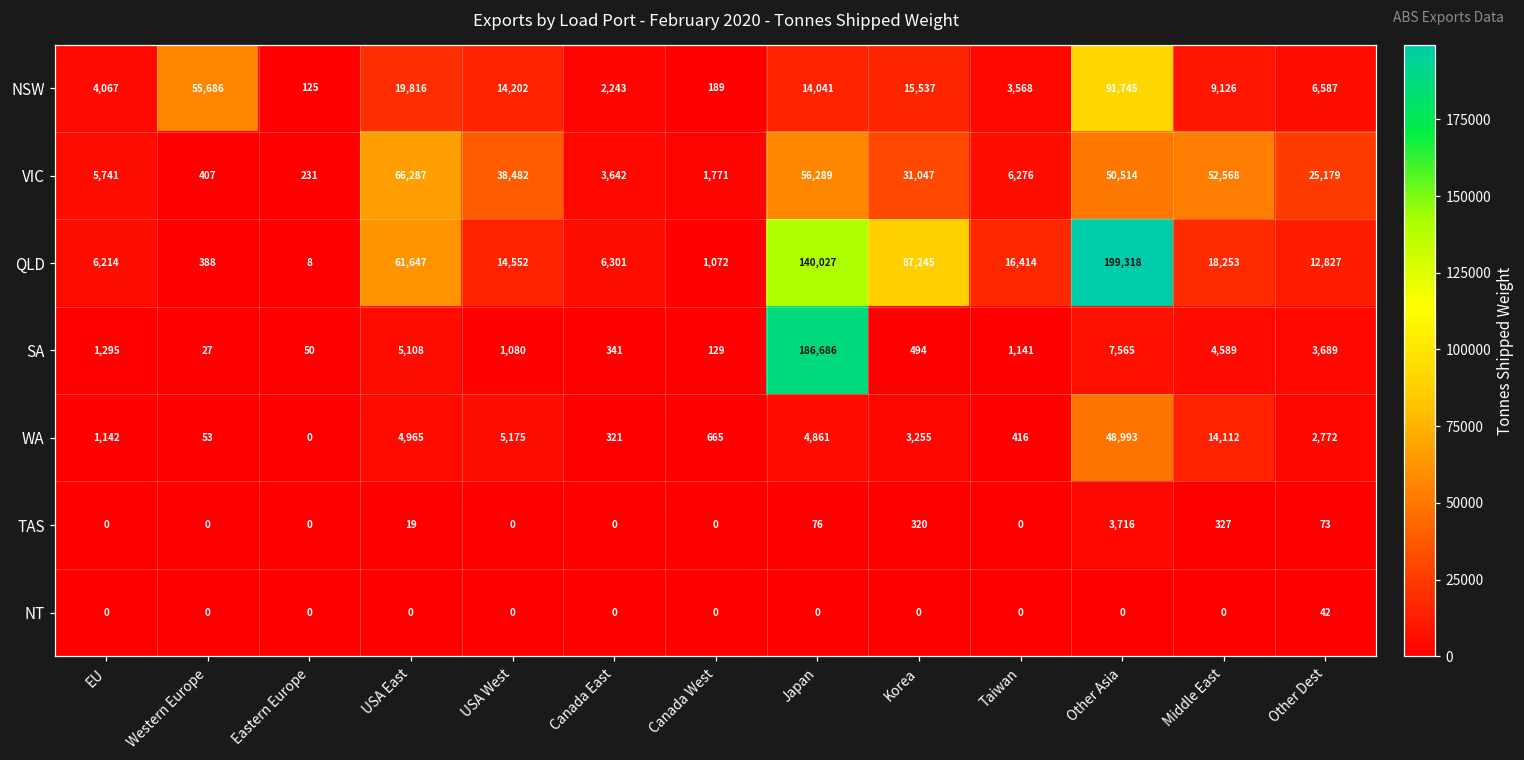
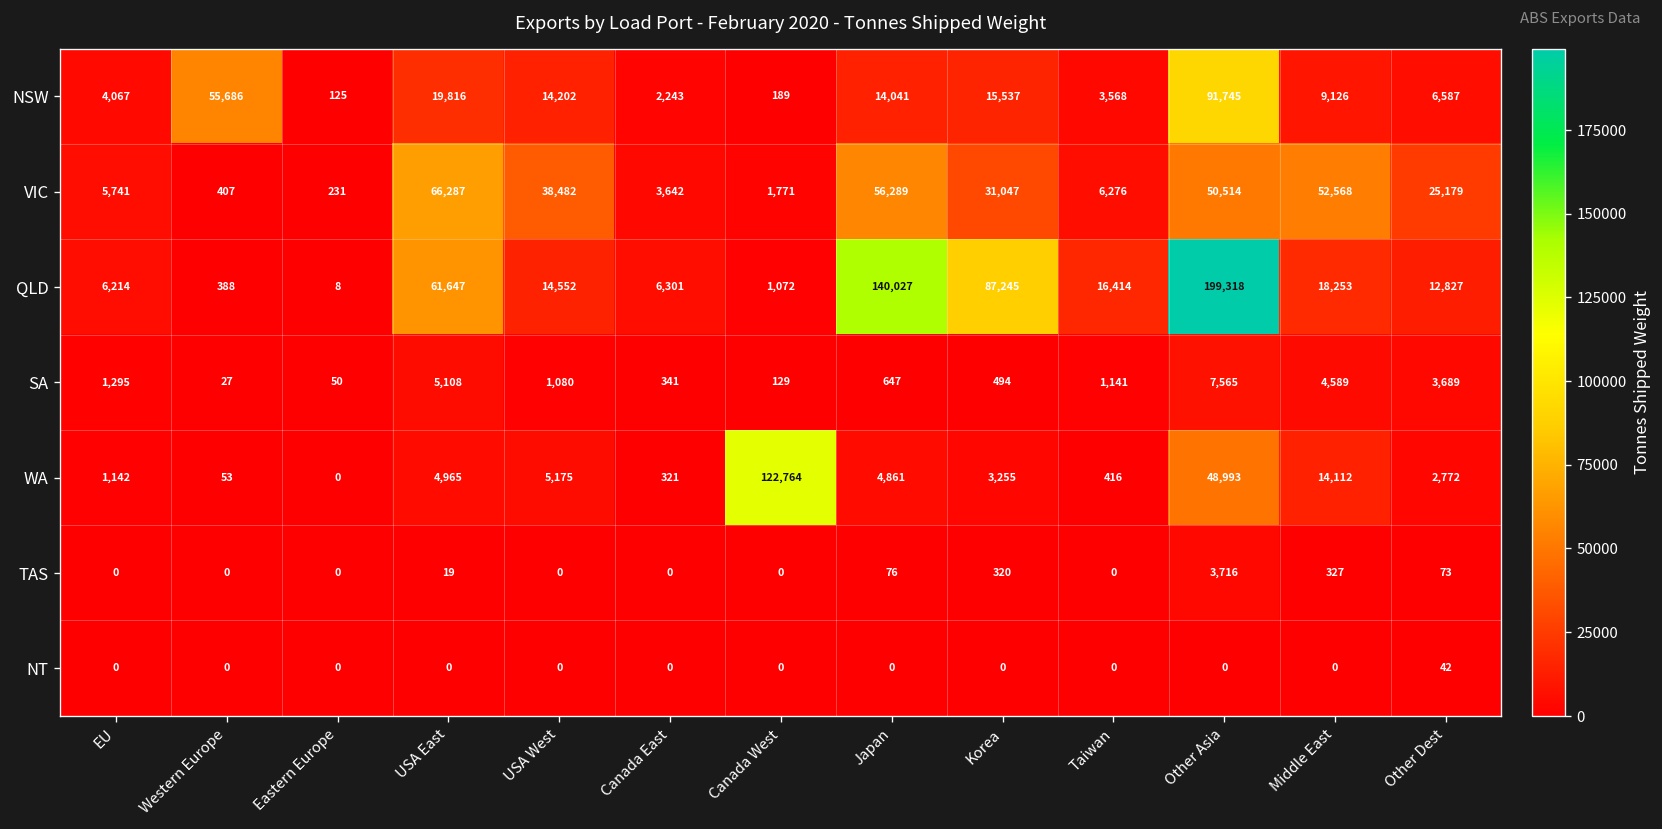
  {
    "NSW": {
      "EU": "4,067",
      "Western Europe": "55,686",
      "Eastern Europe": "125",
      "USA East": "19,816",
      "USA West": "14,202",
      "Canada East": "2,243",
      "Canada West": "189",
      "Japan": "14,041",
      "Korea": "15,537",
      "Taiwan": "3,568",
      "Other Asia": "91,745",
      "Middle East": "9,126",
      "Other Dest": "6,587"
    },
    "VIC": {
      "EU": "5,741",
      "Western Europe": "407",
      "Eastern Europe": "231",
      "USA East": "66,287",
      "USA West": "38,482",
      "Canada East": "3,642",
      "Canada West": "1,771",
      "Japan": "56,289",
      "Korea": "31,047",
      "Taiwan": "6,276",
      "Other Asia": "50,514",
      "Middle East": "52,568",
      "Other Dest": "25,179"
    },
    "QLD": {
      "EU": "6,214",
      "Western Europe": "388",
      "Eastern Europe": "8",
      "USA East": "61,647",
      "USA West": "14,552",
      "Canada East": "6,301",
      "Canada West": "1,072",
      "Japan": "140,027",
      "Korea": "87,245",
      "Taiwan": "16,414",
      "Other Asia": "199,318",
      "Middle East": "18,253",
      "Other Dest": "12,827"
    },
    "SA": {
      "EU": "1,295",
      "Western Europe": "27",
      "Eastern Europe": "50",
      "USA East": "5,108",
      "USA West": "1,080",
      "Canada East": "341",
      "Canada West": "129",
-     "Japan": "186,686",
+     "Japan": "647",
      "Korea": "494",
      "Taiwan": "1,141",
      "Other Asia": "7,565",
      "Middle East": "4,589",
      "Other Dest": "3,689"
    },
    "WA": {
      "EU": "1,142",
      "Western Europe": "53",
      "Eastern Europe": "0",
      "USA East": "4,965",
      "USA West": "5,175",
      "Canada East": "321",
-     "Canada West": "665",
+     "Canada West": "122,764",
      "Japan": "4,861",
      "Korea": "3,255",
      "Taiwan": "416",
      "Other Asia": "48,993",
      "Middle East": "14,112",
      "Other Dest": "2,772"
    },
    "TAS": {
      "EU": "0",
      "Western Europe": "0",
      "Eastern Europe": "0",
      "USA East": "19",
      "USA West": "0",
      "Canada East": "0",
      "Canada West": "0",
      "Japan": "76",
      "Korea": "320",
      "Taiwan": "0",
      "Other Asia": "3,716",
      "Middle East": "327",
      "Other Dest": "73"
    },
    "NT": {
      "EU": "0",
      "Western Europe": "0",
      "Eastern Europe": "0",
      "USA East": "0",
      "USA West": "0",
      "Canada East": "0",
      "Canada West": "0",
      "Japan": "0",
      "Korea": "0",
      "Taiwan": "0",
      "Other Asia": "0",
      "Middle East": "0",
      "Other Dest": "42"
    }
  }
